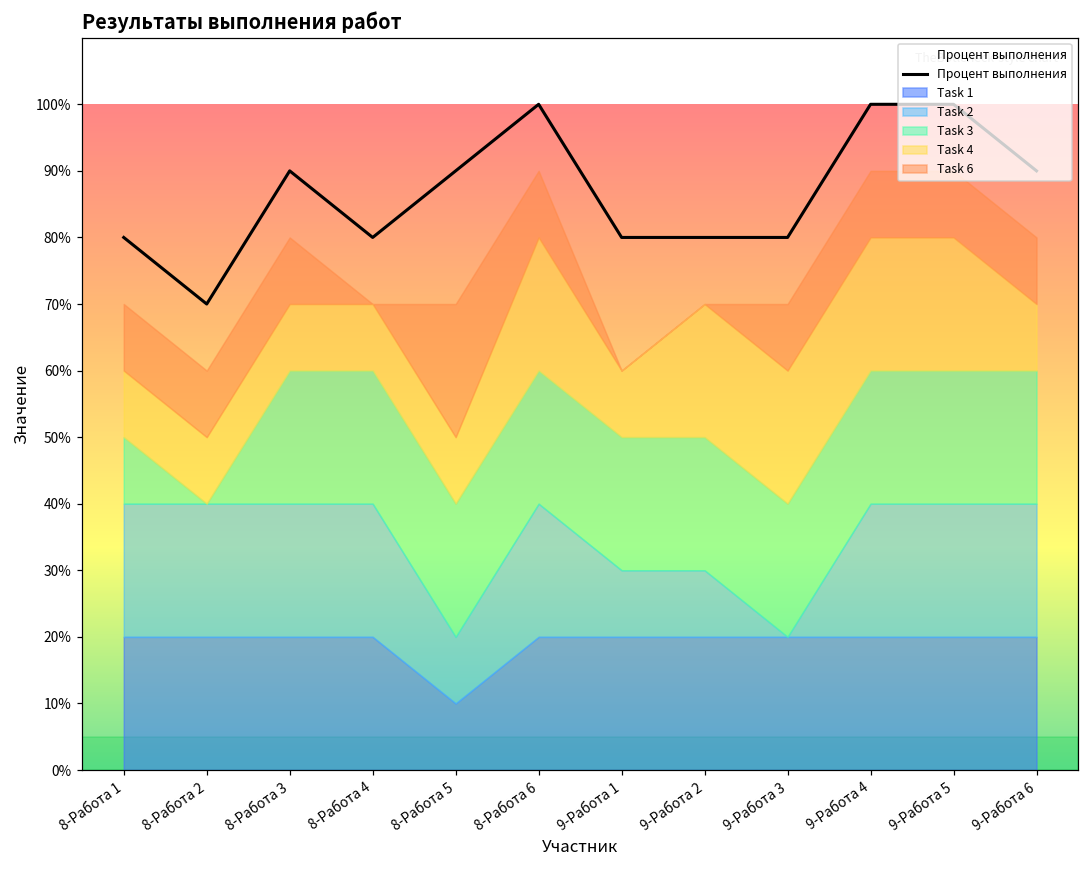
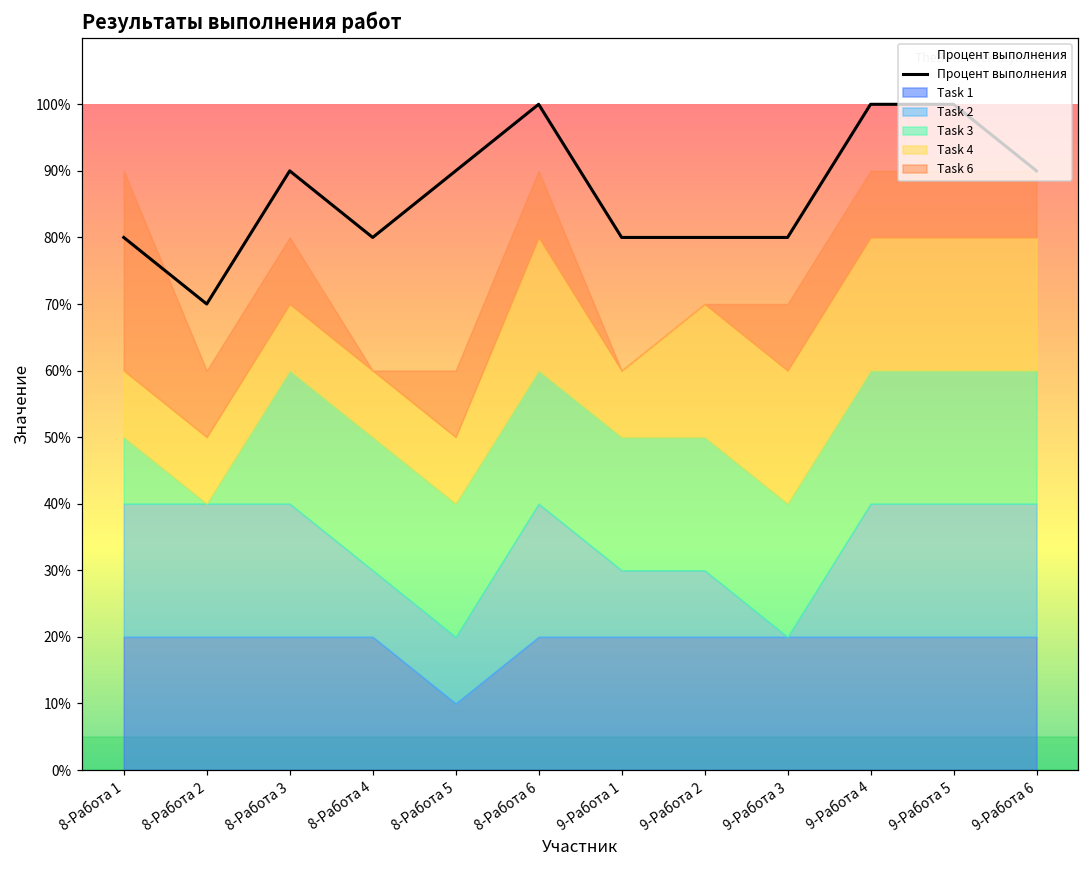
  {
    "Task 1": {
      "8-Работа 1": "20%",
      "8-Работа 2": "20%",
      "8-Работа 3": "20%",
      "8-Работа 4": "20%",
      "8-Работа 5": "10%",
      "8-Работа 6": "20%",
      "9-Работа 1": "20%",
      "9-Работа 2": "20%",
      "9-Работа 4": "20%",
      "9-Работа 5": "20%",
      "9-Работа 6": "20%"
    },
    "Task 2": {
      "8-Работа 1": "20%",
      "8-Работа 3": "20%",
-     "8-Работа 4": "20%",
+     "8-Работа 4": "10%",
      "8-Работа 5": "10%",
      "8-Работа 6": "20%",
      "9-Работа 1": "10%",
      "9-Работа 2": "10%",
      "9-Работа 4": "20%",
      "9-Работа 5": "20%",
      "9-Работа 6": "20%"
    },
    "Task 3": {
      "8-Работа 1": "10%",
      "8-Работа 3": "20%",
      "8-Работа 4": "20%",
      "8-Работа 5": "20%",
      "8-Работа 6": "20%",
      "9-Работа 1": "20%",
      "9-Работа 2": "20%",
      "9-Работа 3": "20%",
      "9-Работа 4": "20%",
      "9-Работа 5": "20%",
      "9-Работа 6": "20%"
    },
    "Task 4": {
      "8-Работа 1": "10%",
      "8-Работа 2": "10%",
      "8-Работа 3": "10%",
      "8-Работа 5": "10%",
      "8-Работа 6": "20%",
      "9-Работа 3": "20%",
      "9-Работа 4": "20%",
      "9-Работа 5": "20%",
-     "9-Работа 6": "10%"
+     "9-Работа 6": "20%"
    },
    "Task 6": {
-     "8-Работа 1": "10%",
+     "8-Работа 1": "30%",
      "8-Работа 2": "10%",
      "8-Работа 3": "10%",
-     "8-Работа 5": "20%",
+     "8-Работа 5": "10%",
      "8-Работа 6": "10%",
      "9-Работа 3": "10%",
      "9-Работа 4": "10%",
      "9-Работа 5": "10%"
    }
  }
